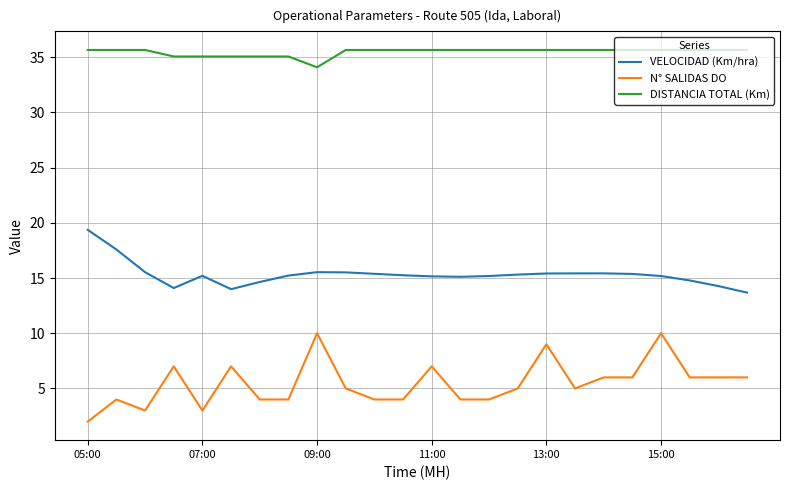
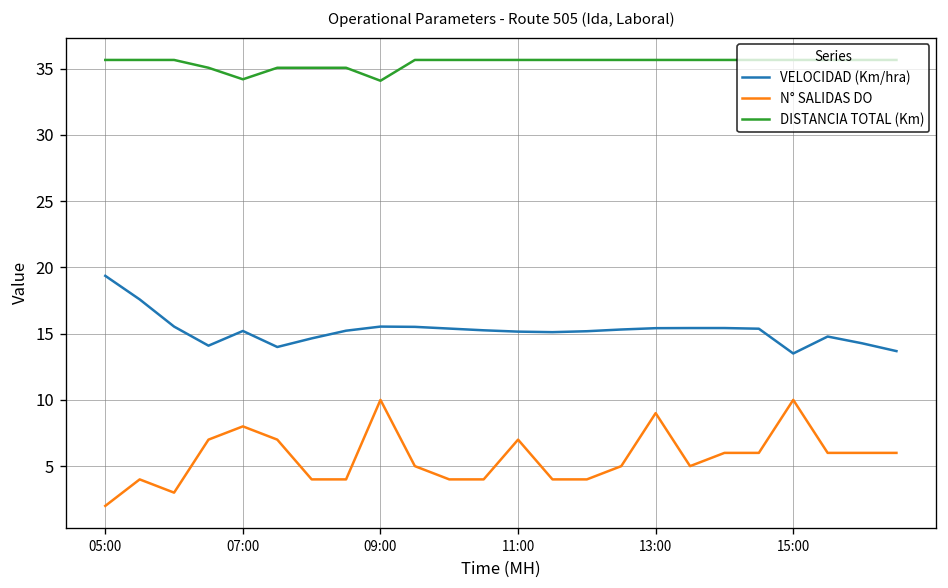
  {
    "VELOCIDAD (Km/hra)": {
      "05:00": 19.4,
      "07:00": 15.2,
      "09:00": 15.5,
      "11:00": 15.2,
      "13:00": 15.4,
-     "15:00": 15.2
+     "15:00": 13.5
    },
    "N° SALIDAS DO": {
      "05:00": 2,
-     "07:00": 3,
+     "07:00": 8,
      "09:00": 10,
      "11:00": 7,
      "13:00": 9,
      "15:00": 10
    },
    "DISTANCIA TOTAL (Km)": {
      "05:00": 35.7,
-     "07:00": 35.1,
+     "07:00": 34.2,
      "09:00": 34.1,
      "11:00": 35.7,
      "13:00": 35.7
    }
  }
